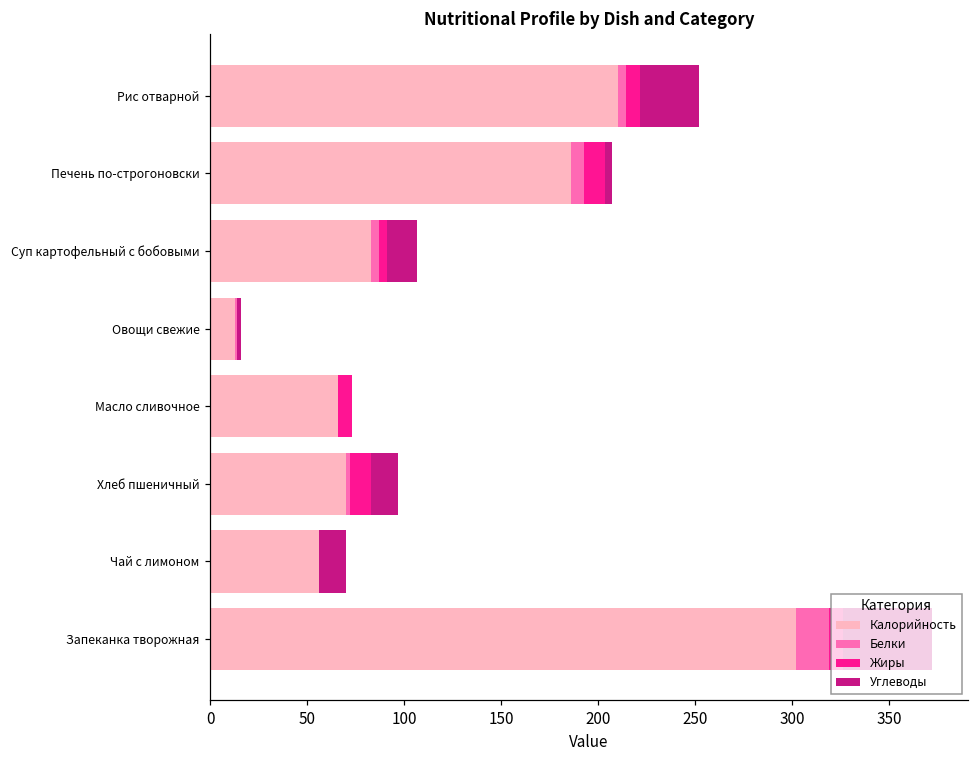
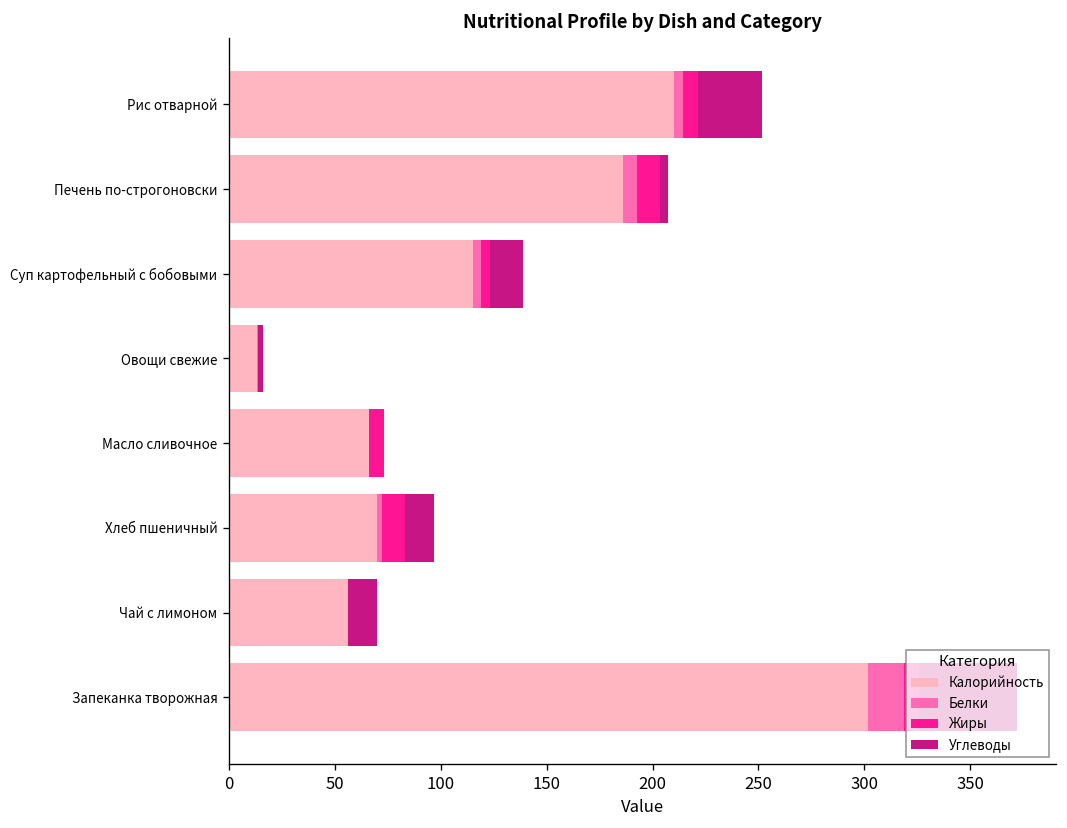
  {
    "Калорийность": {
      "Рис отварной": 210,
      "Печень по-строгоновски": 186,
-     "Суп картофельный с бобовыми": 83,
+     "Суп картофельный с бобовыми": 115,
      "Овощи свежие": 13,
      "Масло сливочное": 66,
      "Хлеб пшеничный": 70,
      "Чай с лимоном": 56,
      "Запеканка творожная": 302
    },
    "Белки": {
      "Рис отварной": 4,
      "Печень по-строгоновски": 7,
      "Суп картофельный с бобовыми": 4,
      "Масло сливочное": 0,
      "Хлеб пшеничный": 2,
      "Чай с лимоном": 0,
      "Запеканка творожная": 17
    }
  }
